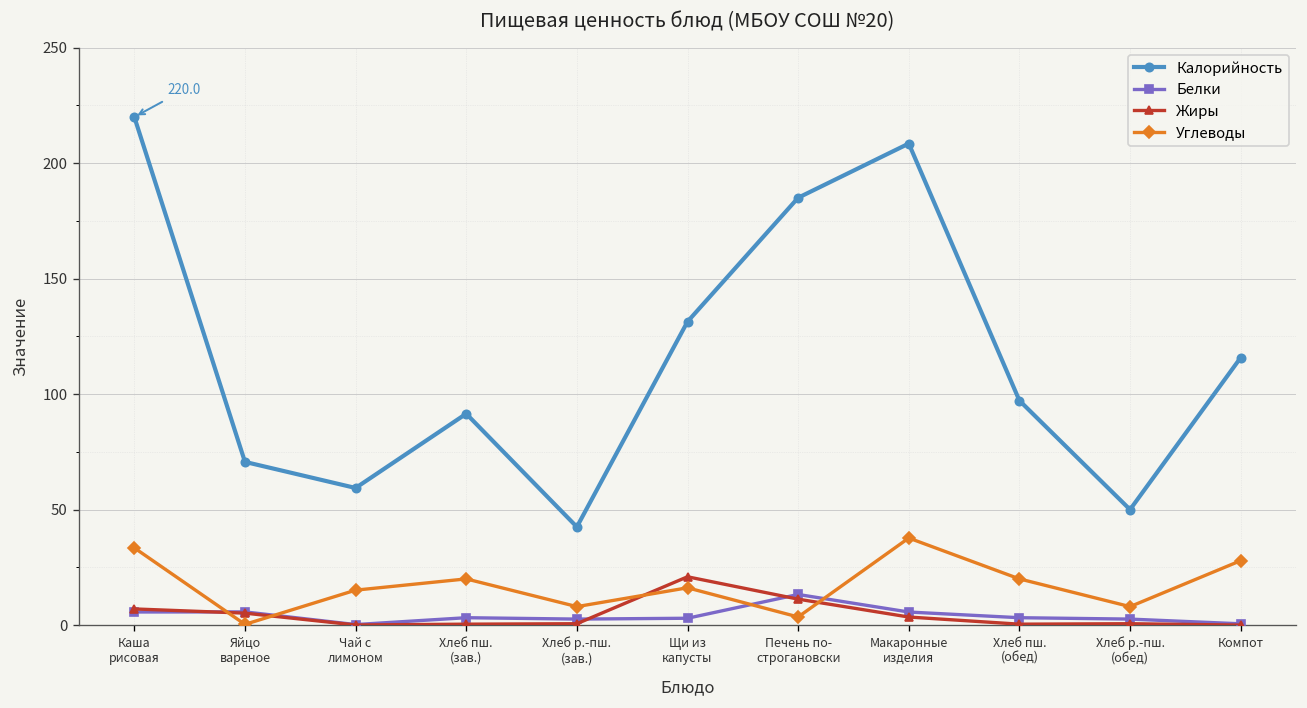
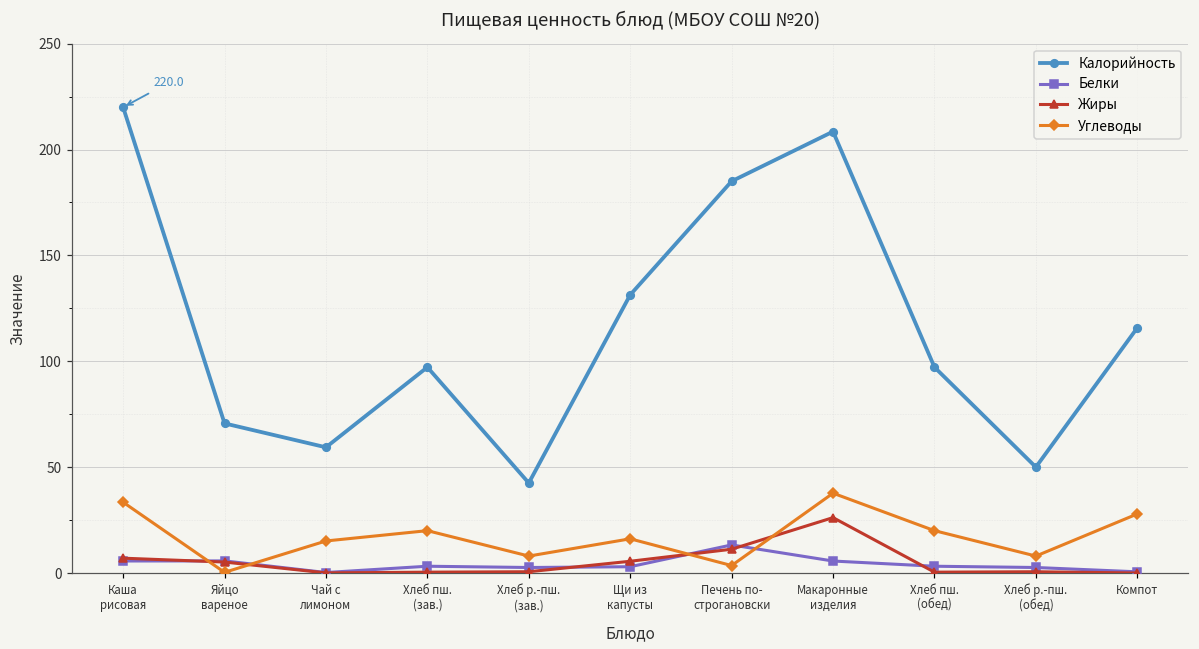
  {
    "Калорийность": {
      "Яйцо вареное": 71,
      "Чай с лимоном": 59,
-     "Хлеб пш. (зав.)": 92,
+     "Хлеб пш. (зав.)": 97,
      "Хлеб р.-пш. (зав.)": 43,
      "Щи из капусты": 131,
      "Печень по- строгановски": 185,
      "Макаронные изделия": 208,
      "Хлеб пш. (обед)": 97,
      "Хлеб р.-пш. (обед)": 50,
      "Компот": 116
    },
    "Белки": {
      "Каша рисовая": 6,
      "Хлеб пш. (зав.)": 3,
      "Хлеб р.-пш. (зав.)": 3,
      "Щи из капусты": 3,
      "Печень по- строгановски": 13,
      "Макаронные изделия": 6,
      "Хлеб пш. (обед)": 3,
      "Хлеб р.-пш. (обед)": 3
    },
    "Жиры": {
      "Каша рисовая": 7,
      "Хлеб пш. (зав.)": 0,
      "Хлеб р.-пш. (зав.)": 1,
-     "Щи из капусты": 21,
+     "Щи из капусты": 6,
      "Печень по- строгановски": 11,
-     "Макаронные изделия": 3,
+     "Макаронные изделия": 26,
      "Хлеб пш. (обед)": 0,
      "Хлеб р.-пш. (обед)": 1
    },
    "Углеводы": {
      "Каша рисовая": 33,
      "Яйцо вареное": 0,
      "Чай с лимоном": 15,
      "Хлеб пш. (зав.)": 20,
      "Хлеб р.-пш. (зав.)": 8,
      "Щи из капусты": 16,
      "Печень по- строгановски": 4,
      "Макаронные изделия": 38,
      "Хлеб пш. (обед)": 20,
      "Хлеб р.-пш. (обед)": 8,
      "Компот": 28
    }
  }
